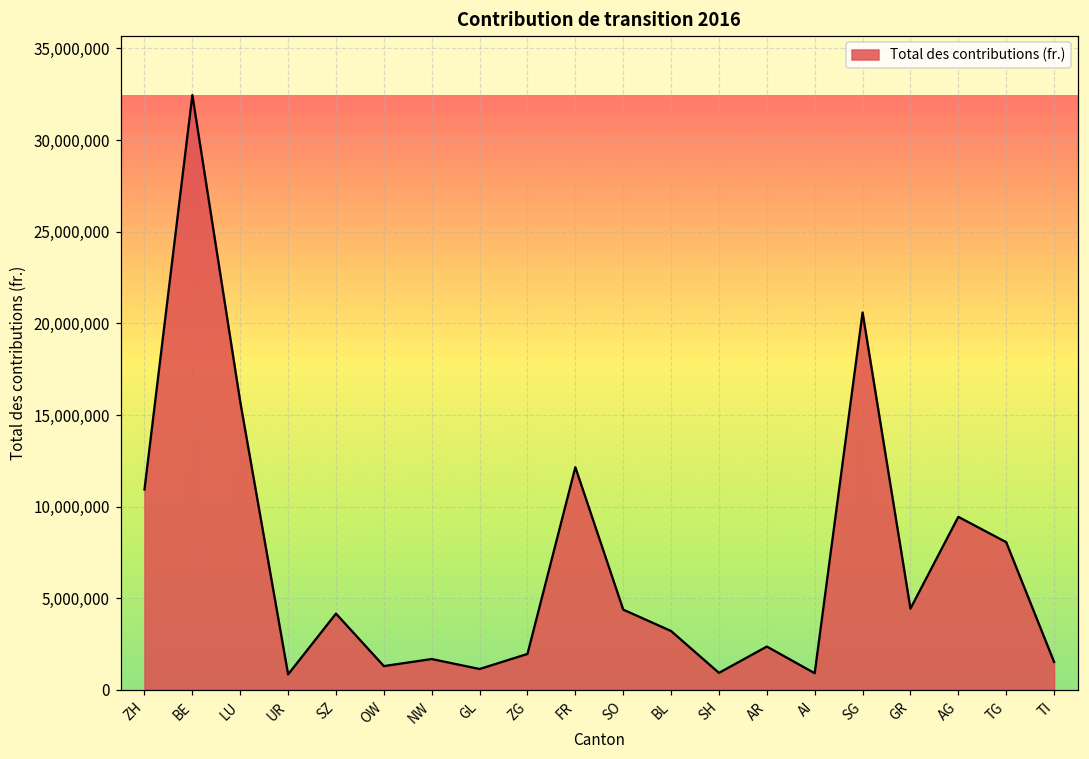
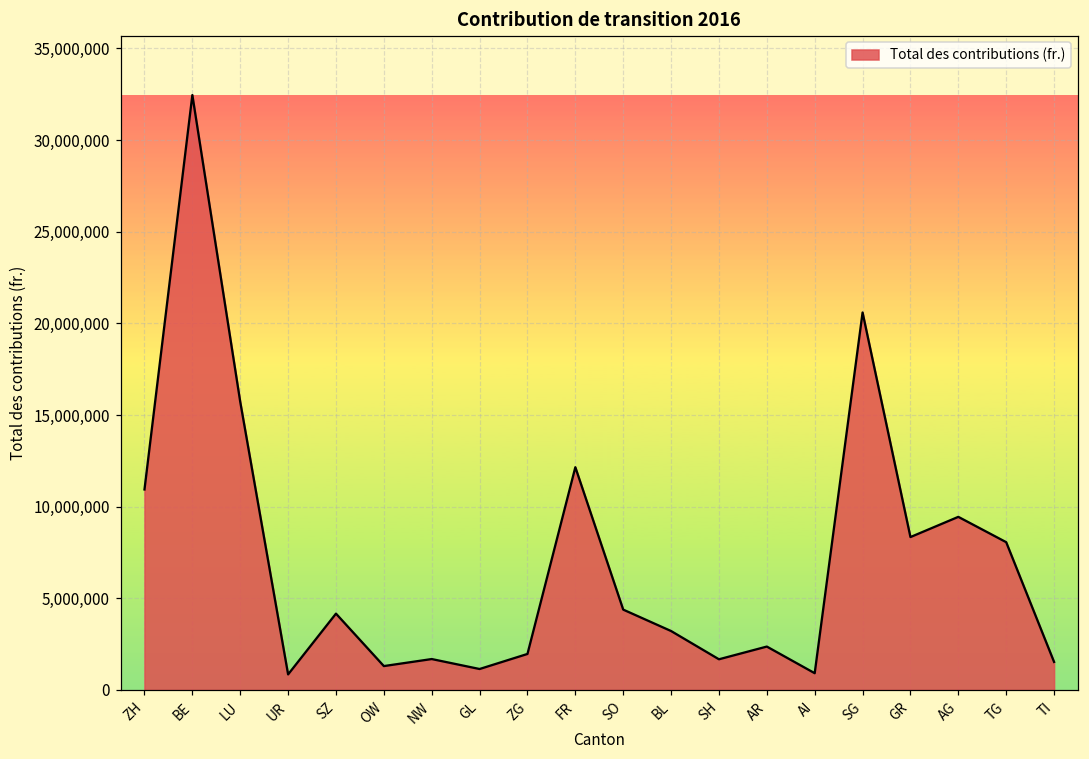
  {
    "ZH": "10,900,000",
    "BE": "32,500,000",
    "LU": "15,700,000",
    "UR": "800,000",
    "SZ": "4,200,000",
    "OW": "1,300,000",
    "NW": "1,700,000",
    "GL": "1,100,000",
    "ZG": "2,000,000",
    "FR": "12,200,000",
    "SO": "4,400,000",
    "BL": "3,200,000",
-   "SH": "900,000",
+   "SH": "1,700,000",
    "AR": "2,400,000",
    "AI": "900,000",
    "SG": "20,600,000",
-   "GR": "4,400,000",
+   "GR": "8,300,000",
    "AG": "9,400,000",
    "TG": "8,100,000",
    "TI": "1,500,000"
  }
